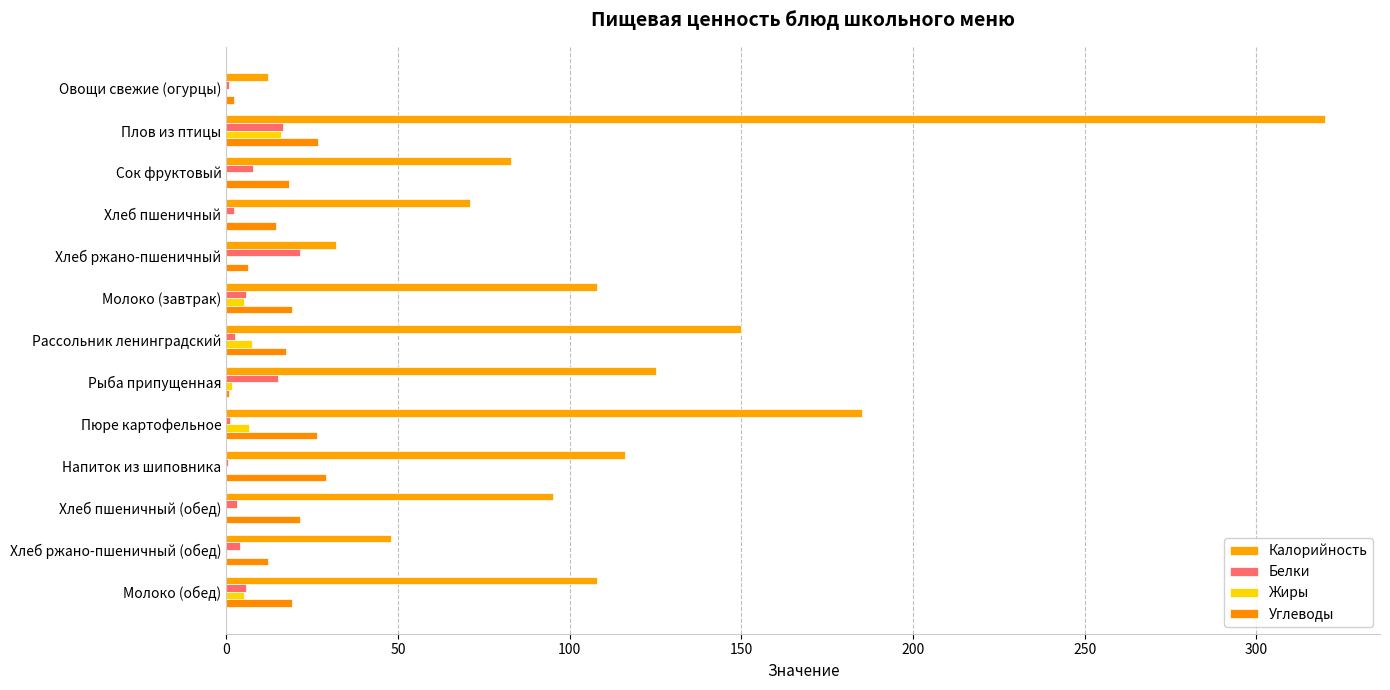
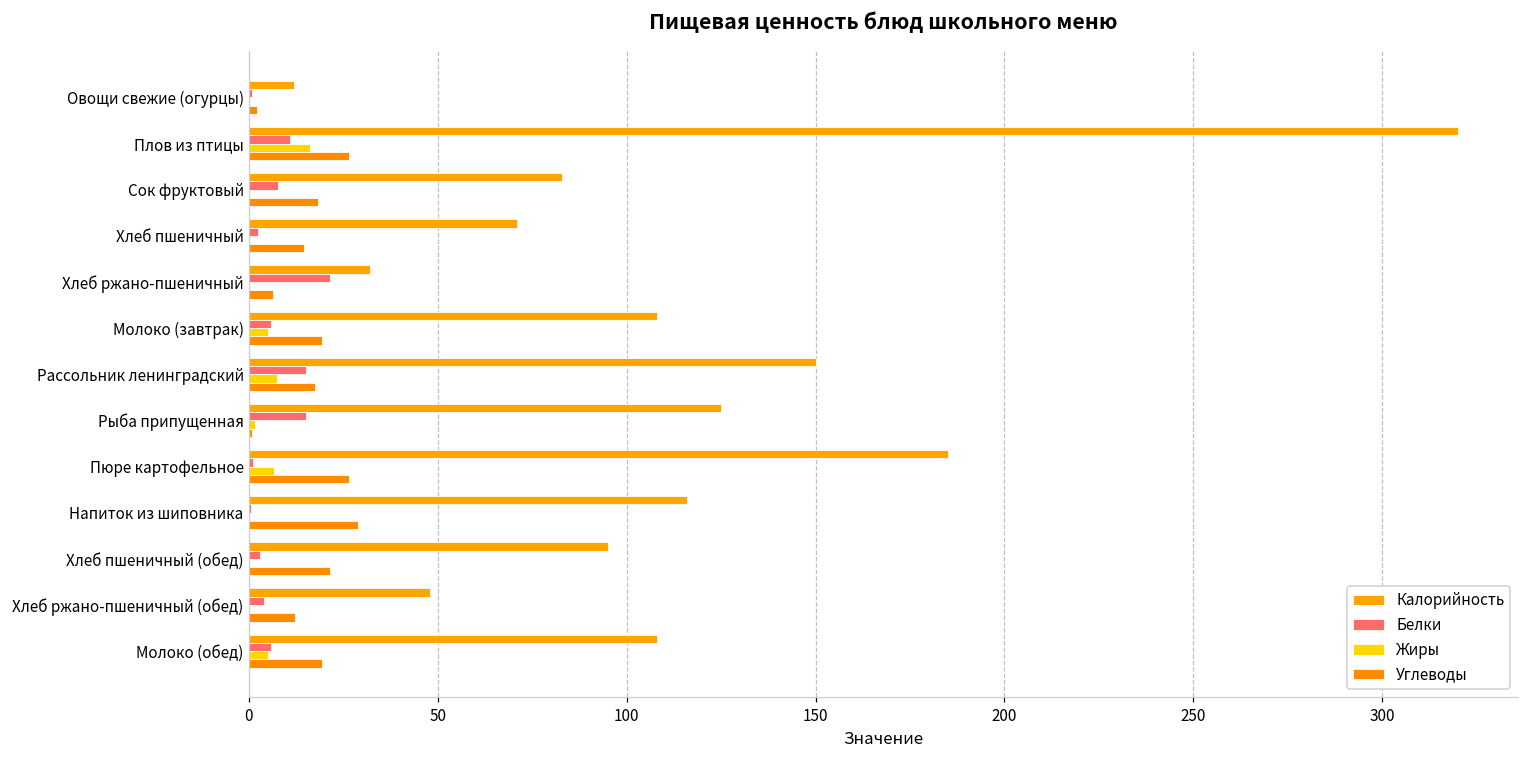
  {
    "Белки": {
-     "Плов из птицы": 17,
+     "Плов из птицы": 11,
      "Сок фруктовый": 8,
      "Хлеб пшеничный": 2,
      "Хлеб ржано-пшеничный": 21,
      "Молоко (завтрак)": 6,
-     "Рассольник ленинградский": 3,
+     "Рассольник ленинградский": 15,
      "Рыба припущенная": 15,
      "Пюре картофельное": 1,
      "Хлеб пшеничный (обед)": 3,
      "Хлеб ржано-пшеничный (обед)": 4,
      "Молоко (обед)": 6
    }
  }
